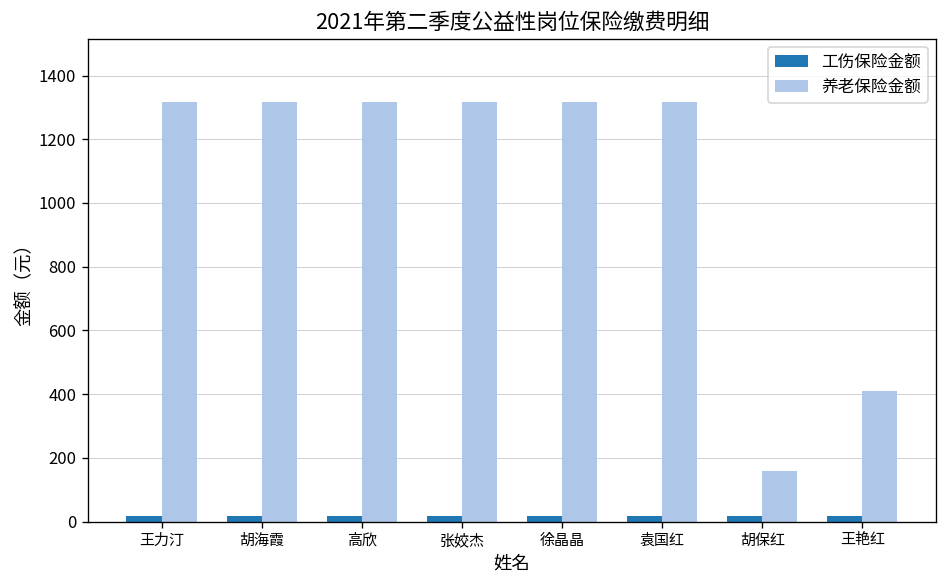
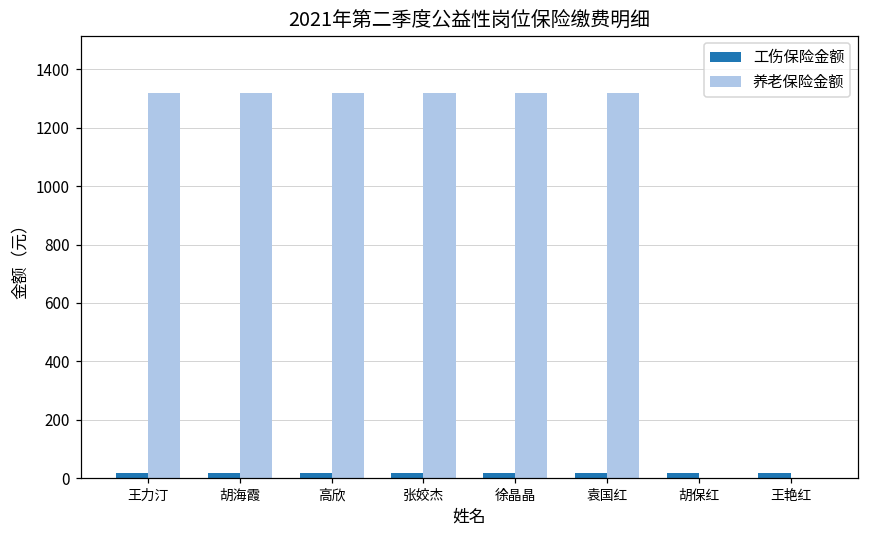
  {
    "工伤保险金额": {
      "王力汀": 20,
      "胡海霞": 20,
      "高欣": 20,
      "张姣杰": 20,
      "徐晶晶": 20,
      "袁国红": 20,
      "胡保红": 20,
      "王艳红": 20
    },
    "养老保险金额": {
      "王力汀": 1320,
      "胡海霞": 1320,
      "高欣": 1320,
      "张姣杰": 1320,
      "徐晶晶": 1320,
      "袁国红": 1320,
-     "胡保红": 160,
-     "王艳红": 410
+     "胡保红": 0,
+     "王艳红": 0
    }
  }
